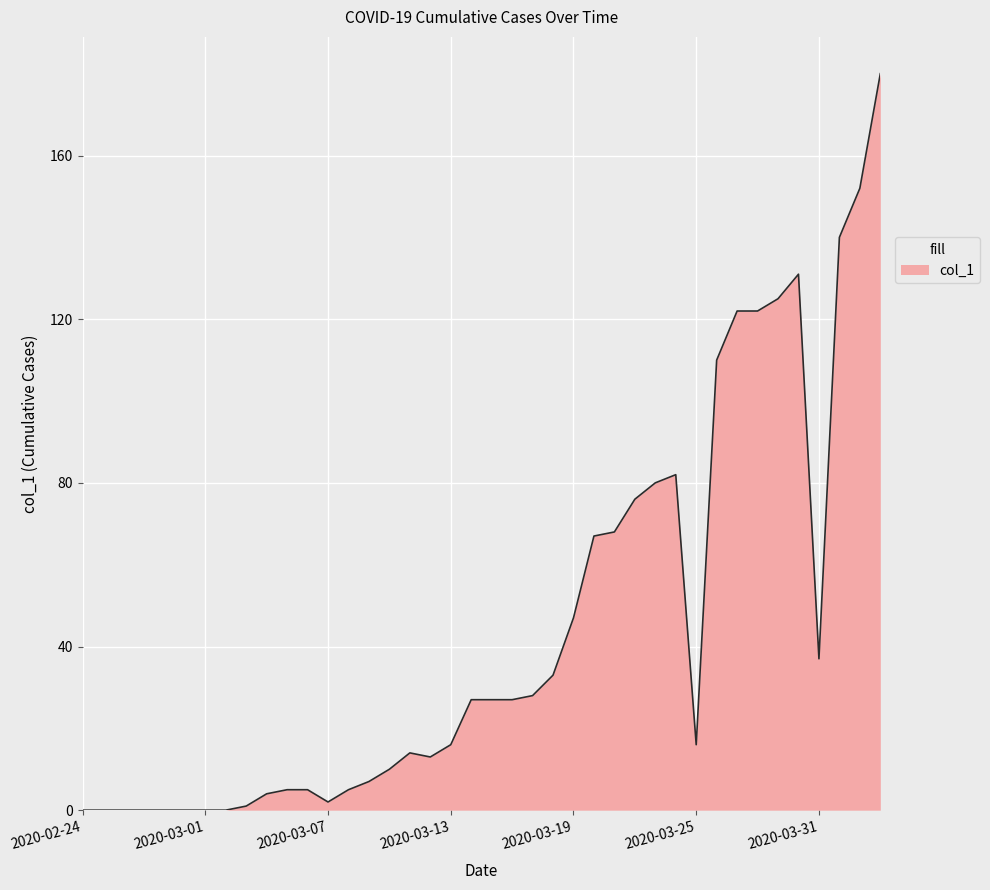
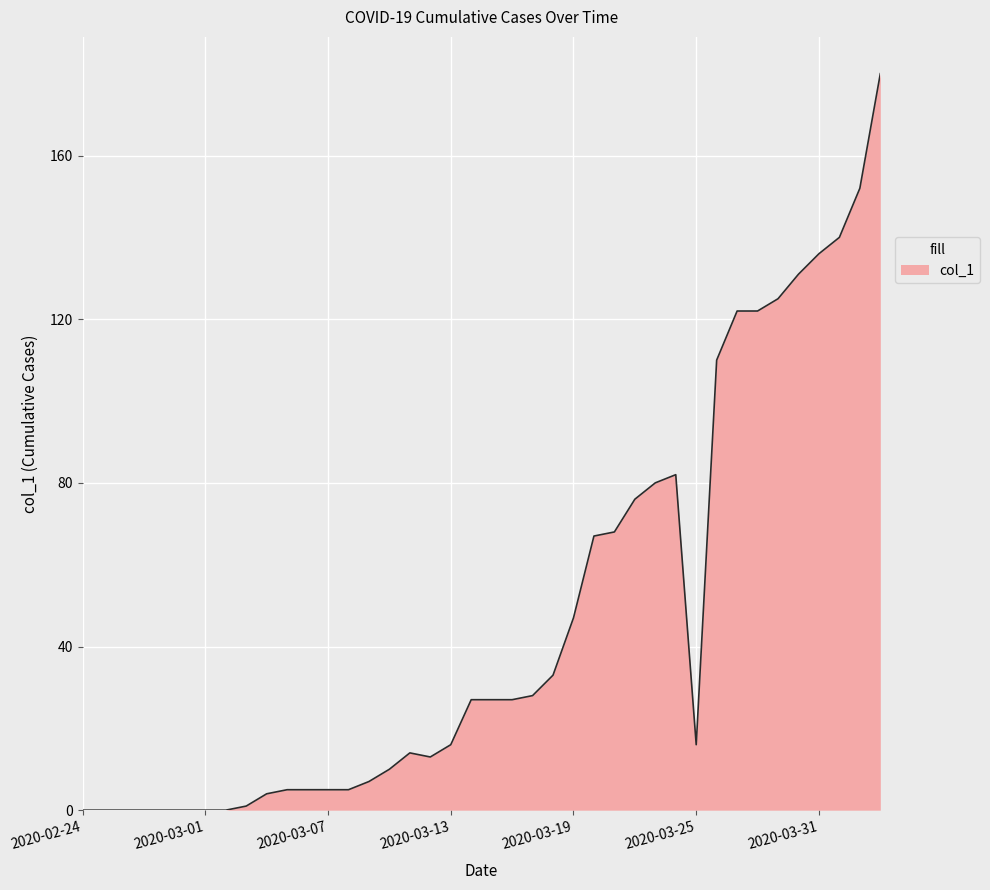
  {
    "2020-02-24": 0,
    "2020-03-01": 0,
-   "2020-03-07": 2,
+   "2020-03-07": 5,
    "2020-03-13": 16,
    "2020-03-19": 47,
    "2020-03-25": 16,
-   "2020-03-31": 37
+   "2020-03-31": 136
  }
